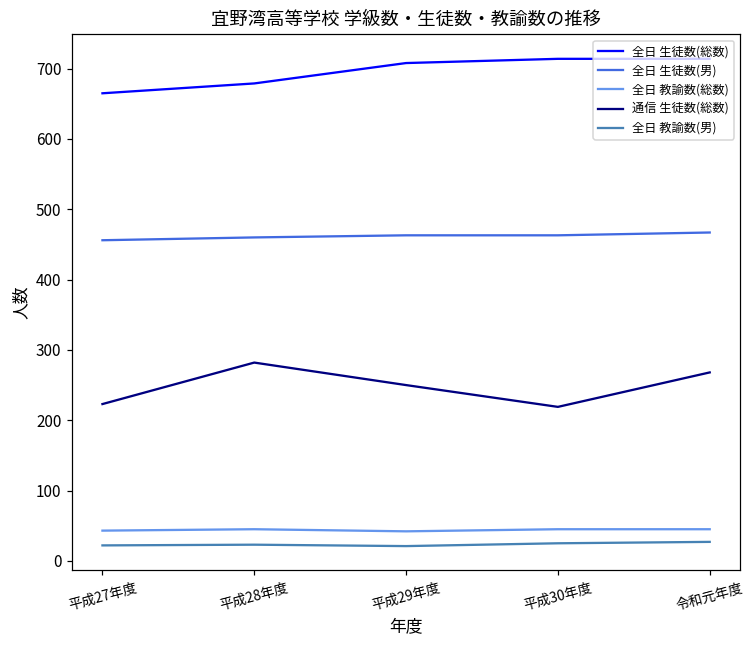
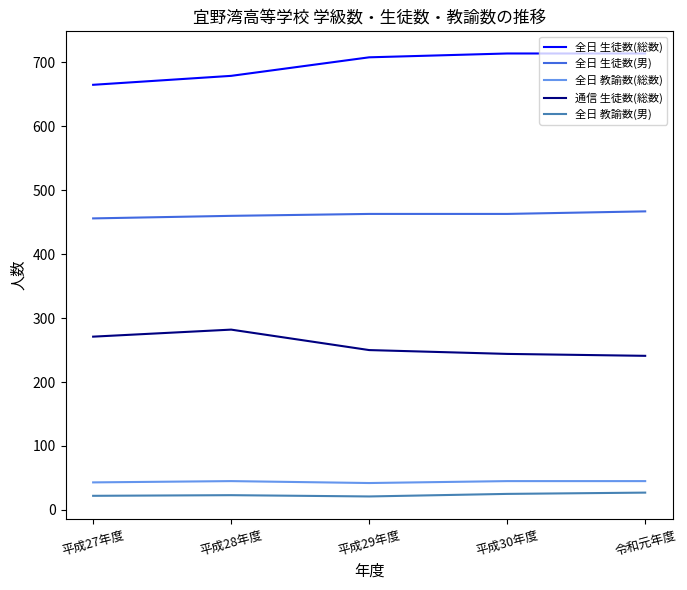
  {
    "全日 生徒数(総数)": {
      "平成27年度": 670,
      "平成28年度": 680,
      "平成29年度": 710,
      "平成30年度": 710
    },
    "通信 生徒数(総数)": {
-     "平成27年度": 220,
+     "平成27年度": 270,
      "平成28年度": 280,
      "平成29年度": 250,
-     "平成30年度": 220,
-     "令和元年度": 270
+     "平成30年度": 240,
+     "令和元年度": 240
    }
  }
